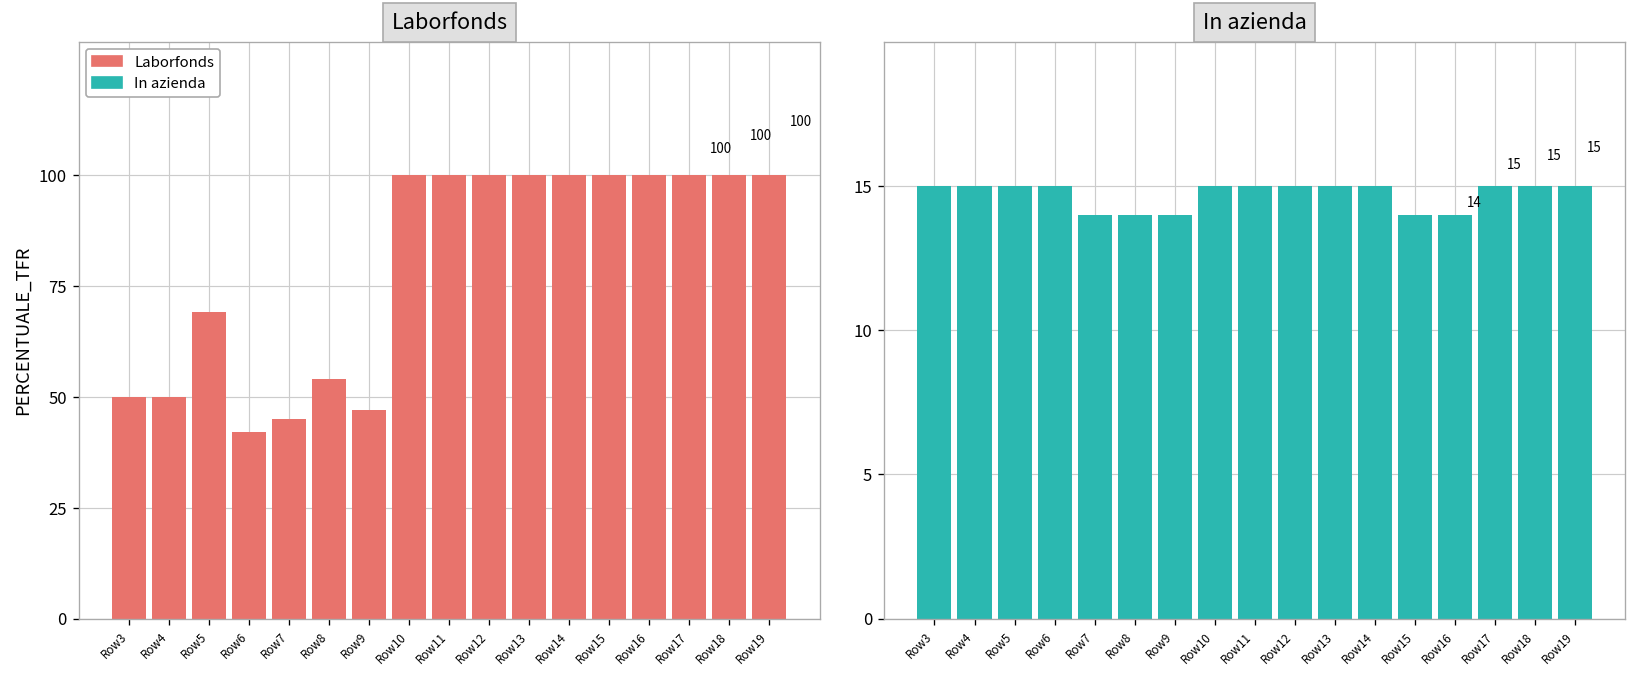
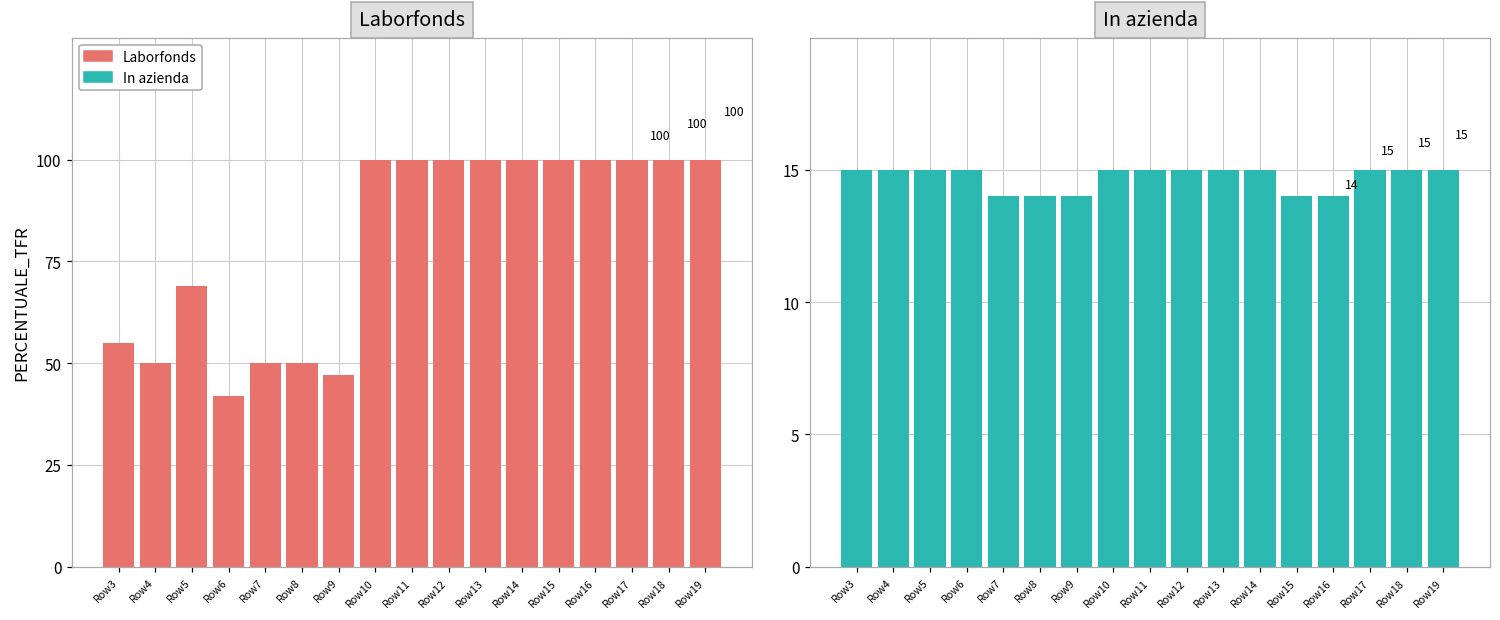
  {
    "Laborfonds": {
-     "Row3": 50,
+     "Row3": 55,
      "Row4": 50,
      "Row5": 69,
      "Row6": 42,
-     "Row7": 45,
-     "Row8": 54,
+     "Row7": 50,
+     "Row8": 50,
      "Row9": 47,
      "Row10": 100,
      "Row11": 100,
      "Row12": 100,
      "Row13": 100,
      "Row14": 100,
      "Row15": 100,
      "Row16": 100
    },
    "In azienda": {
      "Row16": 14,
      "Row17": 15,
      "Row18": 15
    }
  }
